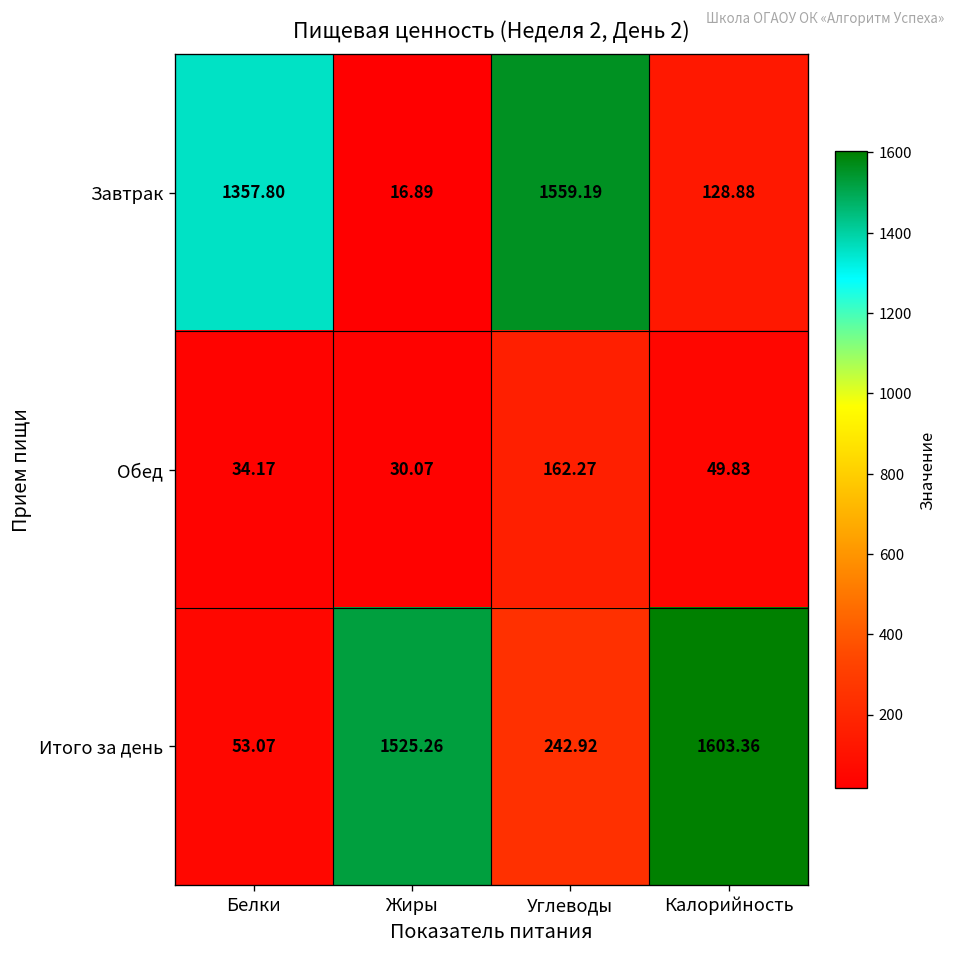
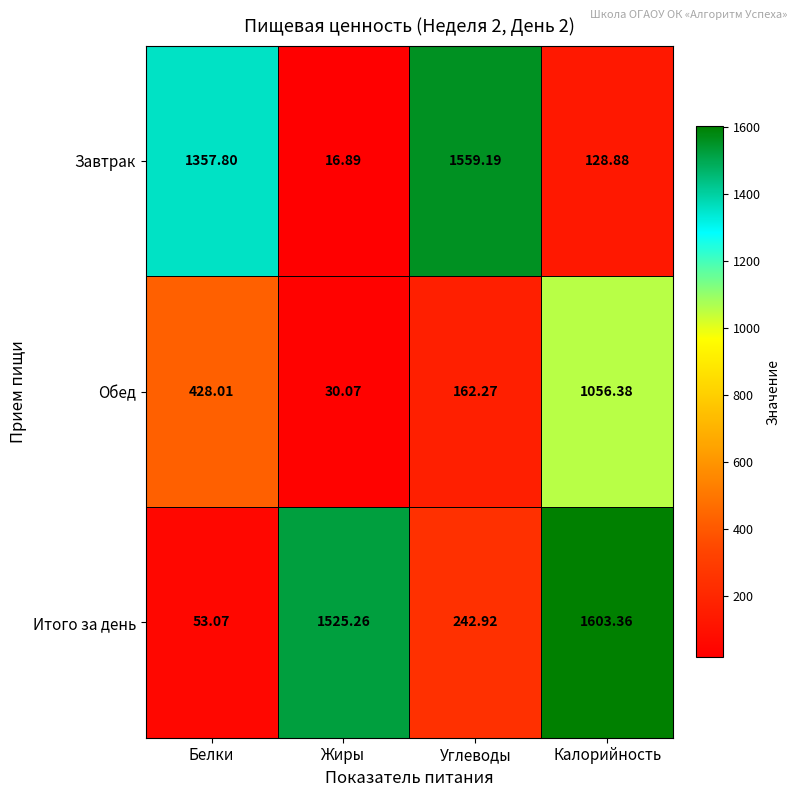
  {
    "Завтрак": {
      "Белки": 1357.80,
      "Жиры": 16.89,
      "Углеводы": 1559.19,
      "Калорийность": 128.88
    },
    "Обед": {
-     "Белки": 34.17,
+     "Белки": 428.01,
      "Жиры": 30.07,
      "Углеводы": 162.27,
-     "Калорийность": 49.83
+     "Калорийность": 1056.38
    },
    "Итого за день": {
      "Белки": 53.07,
      "Жиры": 1525.26,
      "Углеводы": 242.92,
      "Калорийность": 1603.36
    }
  }
